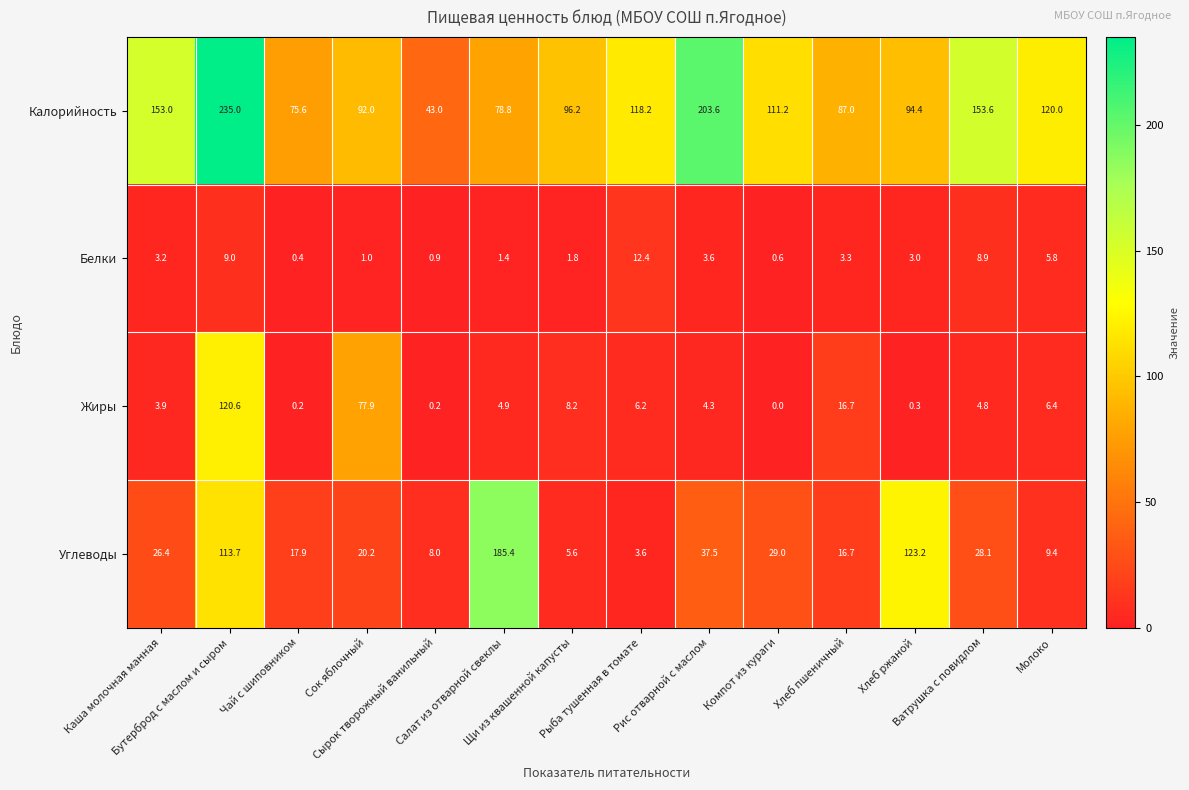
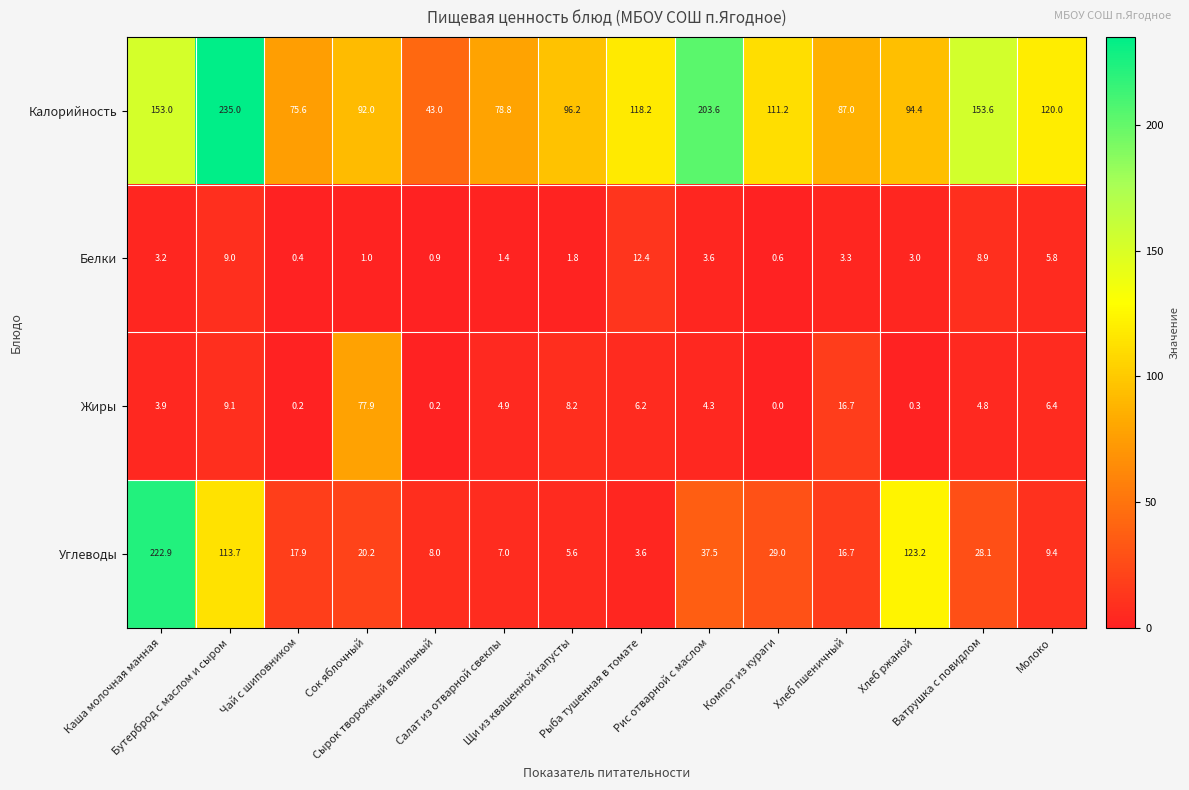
  {
    "Калорийность": {
      "Каша молочная манная": 153.0,
      "Бутерброд с маслом и сыром": 235.0,
      "Чай с шиповником": 75.6,
      "Сок яблочный": 92.0,
      "Сырок творожный ванильный": 43.0,
      "Салат из отварной свеклы": 78.8,
      "Щи из квашенной капусты": 96.2,
      "Рыба тушенная в томате": 118.2,
      "Рис отварной с маслом": 203.6,
      "Компот из кураги": 111.2,
      "Хлеб пшеничный": 87.0,
      "Хлеб ржаной": 94.4,
      "Ватрушка с повидлом": 153.6,
      "Молоко": 120.0
    },
    "Белки": {
      "Каша молочная манная": 3.2,
      "Бутерброд с маслом и сыром": 9.0,
      "Чай с шиповником": 0.4,
      "Сок яблочный": 1.0,
      "Сырок творожный ванильный": 0.9,
      "Салат из отварной свеклы": 1.4,
      "Щи из квашенной капусты": 1.8,
      "Рыба тушенная в томате": 12.4,
      "Рис отварной с маслом": 3.6,
      "Компот из кураги": 0.6,
      "Хлеб пшеничный": 3.3,
      "Хлеб ржаной": 3.0,
      "Ватрушка с повидлом": 8.9,
      "Молоко": 5.8
    },
    "Жиры": {
      "Каша молочная манная": 3.9,
-     "Бутерброд с маслом и сыром": 120.6,
+     "Бутерброд с маслом и сыром": 9.1,
      "Чай с шиповником": 0.2,
      "Сок яблочный": 77.9,
      "Сырок творожный ванильный": 0.2,
      "Салат из отварной свеклы": 4.9,
      "Щи из квашенной капусты": 8.2,
      "Рыба тушенная в томате": 6.2,
      "Рис отварной с маслом": 4.3,
      "Компот из кураги": 0.0,
      "Хлеб пшеничный": 16.7,
      "Хлеб ржаной": 0.3,
      "Ватрушка с повидлом": 4.8,
      "Молоко": 6.4
    },
    "Углеводы": {
-     "Каша молочная манная": 26.4,
+     "Каша молочная манная": 222.9,
      "Бутерброд с маслом и сыром": 113.7,
      "Чай с шиповником": 17.9,
      "Сок яблочный": 20.2,
      "Сырок творожный ванильный": 8.0,
-     "Салат из отварной свеклы": 185.4,
+     "Салат из отварной свеклы": 7.0,
      "Щи из квашенной капусты": 5.6,
      "Рыба тушенная в томате": 3.6,
      "Рис отварной с маслом": 37.5,
      "Компот из кураги": 29.0,
      "Хлеб пшеничный": 16.7,
      "Хлеб ржаной": 123.2,
      "Ватрушка с повидлом": 28.1,
      "Молоко": 9.4
    }
  }
